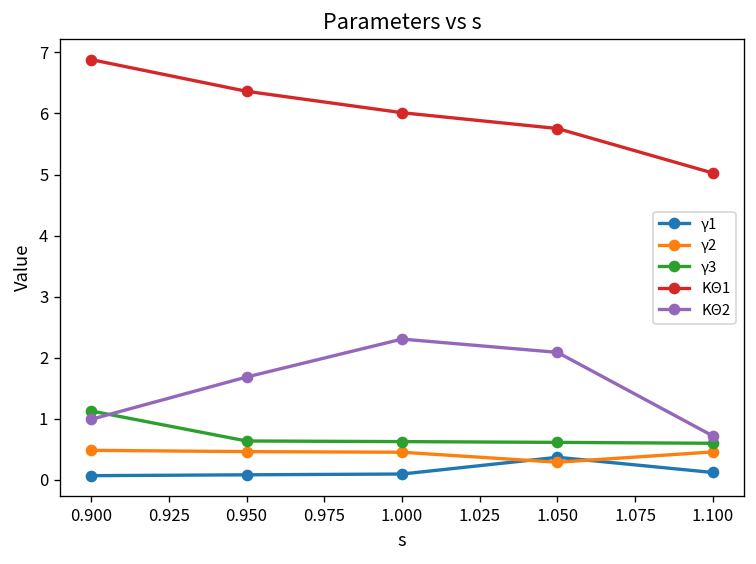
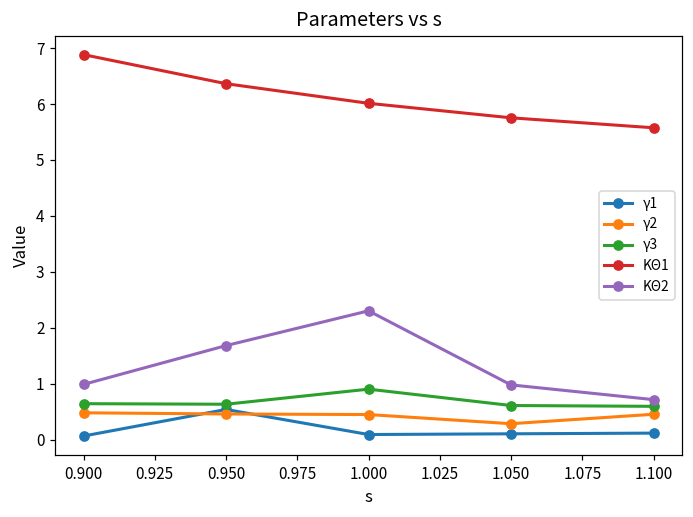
  {
    "γ1": {
      "0.900": 0.1,
-     "0.950": 0.1,
+     "0.950": 0.5,
      "1.000": 0.1,
-     "1.050": 0.4,
+     "1.050": 0.1,
      "1.100": 0.1
    },
    "γ2": {
      "0.900": 0.5,
      "0.950": 0.5,
      "1.000": 0.4,
      "1.050": 0.3,
      "1.100": 0.5
    },
    "γ3": {
-     "0.900": 1.1,
+     "0.900": 0.6,
      "0.950": 0.6,
-     "1.000": 0.6,
+     "1.000": 0.9,
      "1.050": 0.6,
      "1.100": 0.6
    },
    "KΘ1": {
      "0.900": 6.9,
      "0.950": 6.4,
      "1.000": 6.0,
      "1.050": 5.8,
-     "1.100": 5.0
+     "1.100": 5.6
    },
    "KΘ2": {
      "0.900": 1.0,
      "0.950": 1.7,
      "1.000": 2.3,
-     "1.050": 2.1,
+     "1.050": 1.0,
      "1.100": 0.7
    }
  }
